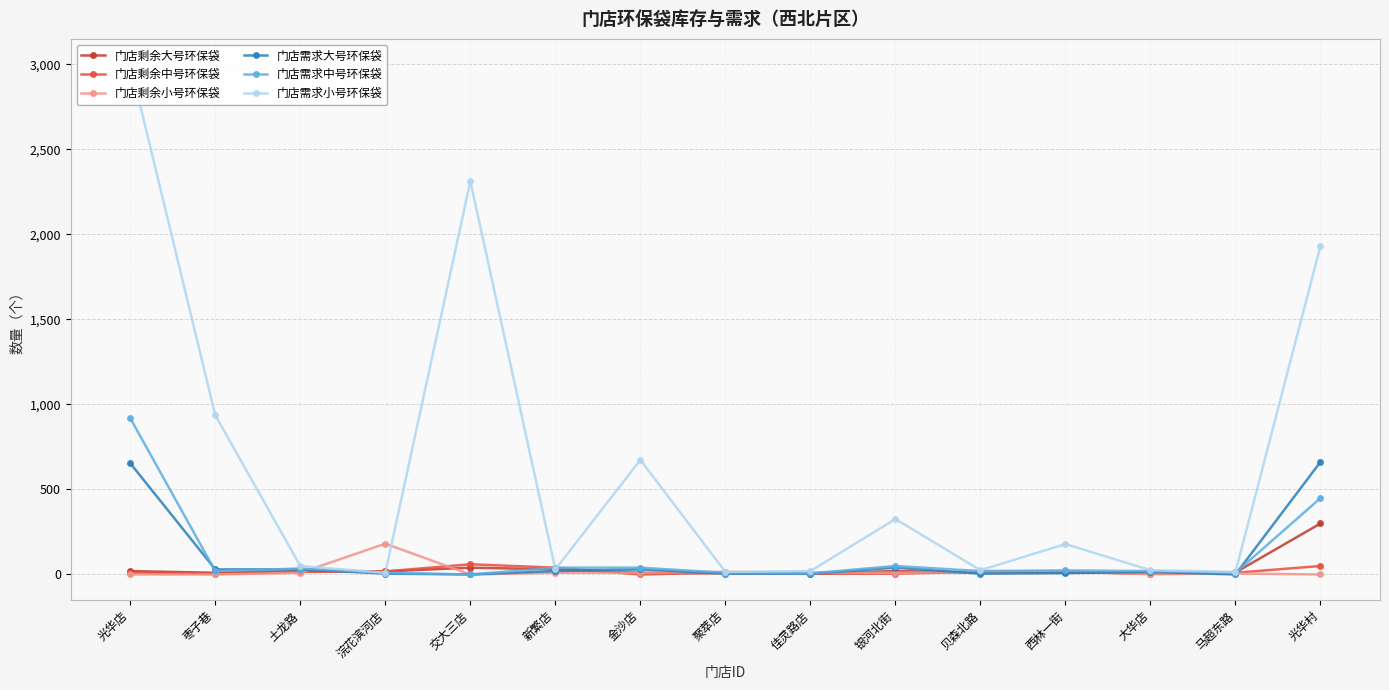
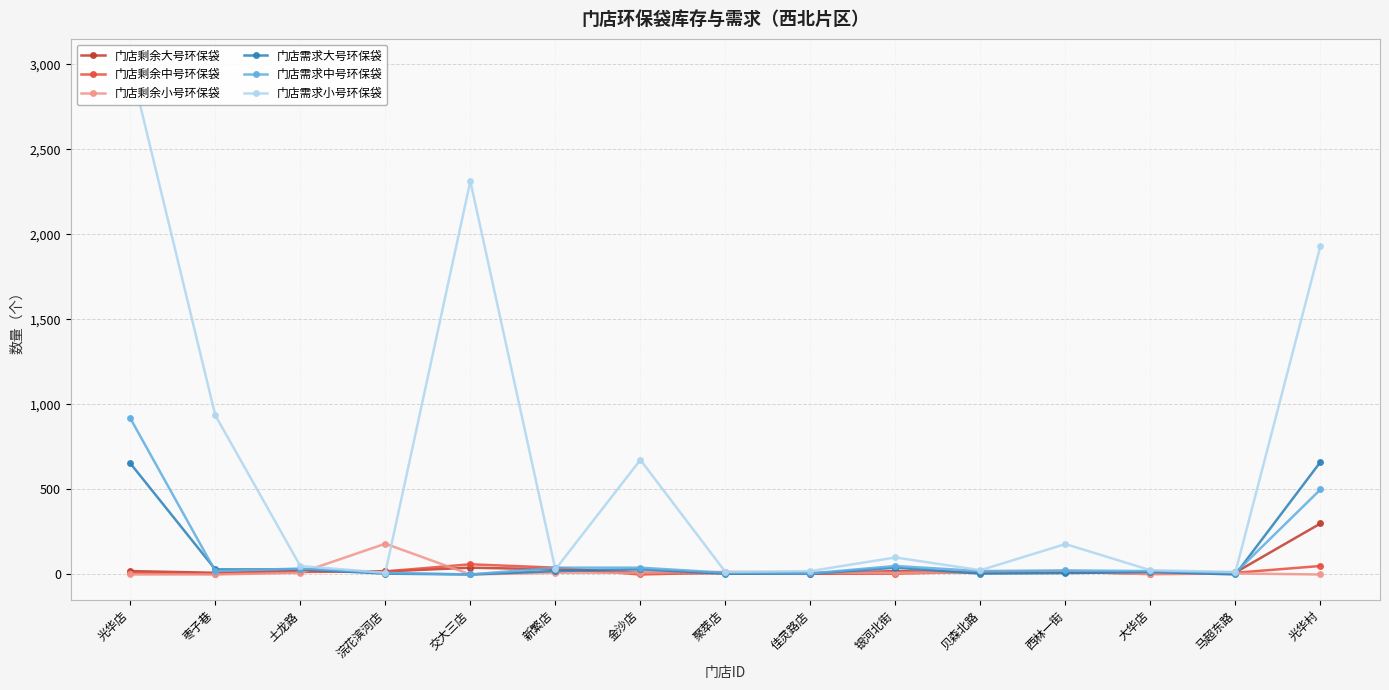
  {
    "门店剩余小号环保袋": {
      "浣花滨河店": "180",
      "光华村": "0"
    },
    "门店需求大号环保袋": {
      "光华店": "650",
      "光华村": "660"
    },
    "门店需求中号环保袋": {
      "光华店": "920",
-     "光华村": "450"
+     "光华村": "500"
    },
    "门店需求小号环保袋": {
      "枣子巷": "940",
      "交大三店": "2,310",
      "金沙店": "670",
-     "银河北街": "330",
+     "银河北街": "100",
      "西林一街": "180",
      "光华村": "1,930"
    }
  }
